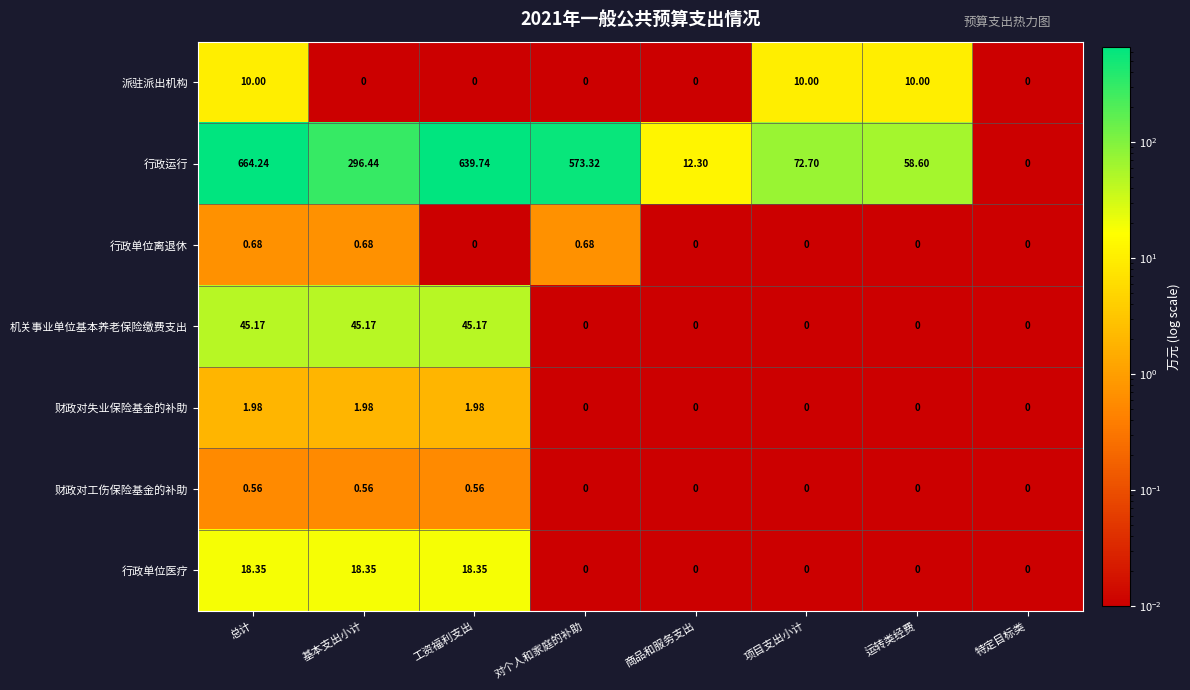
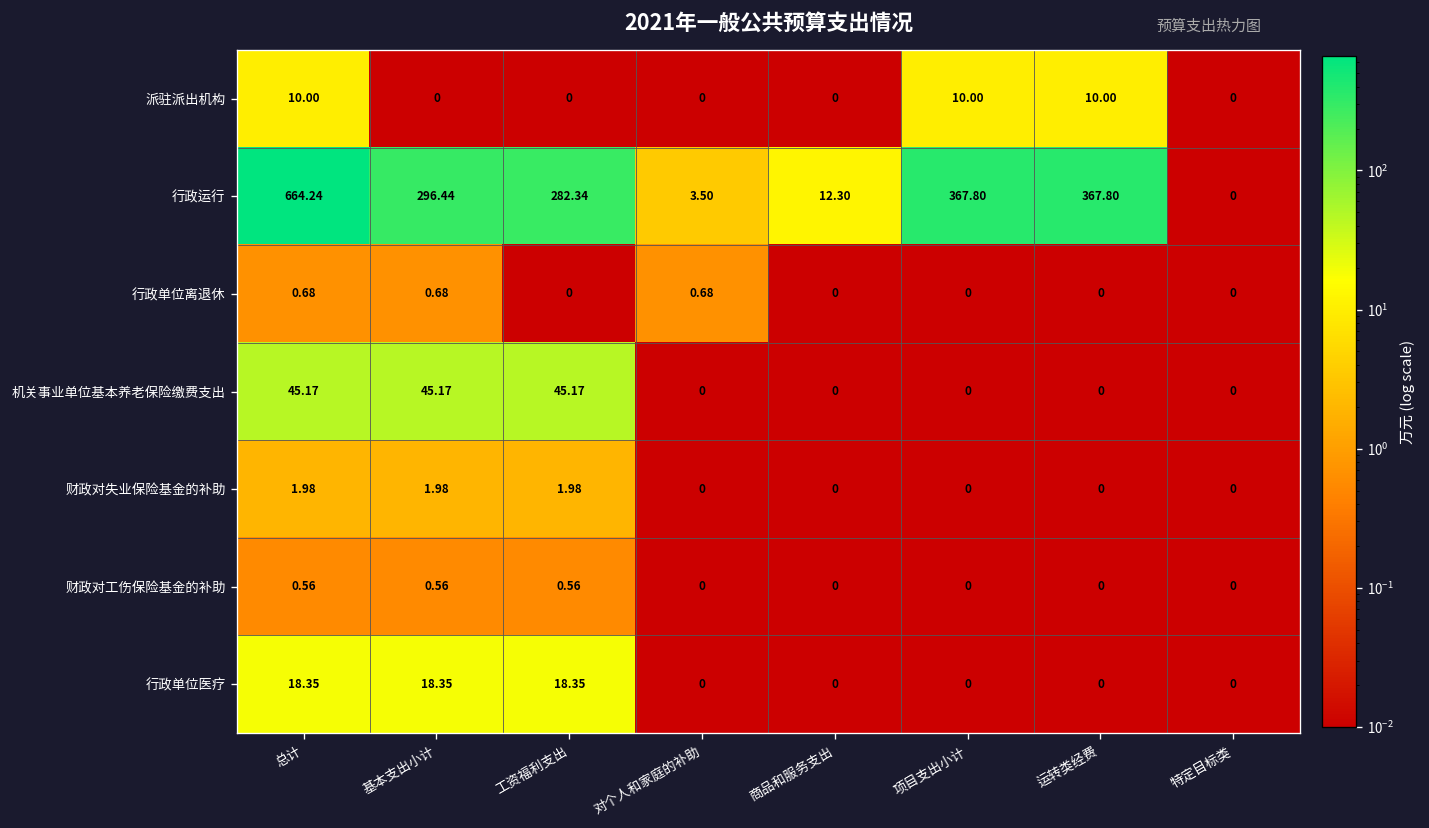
  {
    "派驻派出机构": {
      "总计": 10.00,
      "基本支出小计": 0,
      "工资福利支出": 0,
      "对个人和家庭的补助": 0,
      "商品和服务支出": 0,
      "项目支出小计": 10.00,
      "运转类经费": 10.00,
      "特定目标类": 0
    },
    "行政运行": {
      "总计": 664.24,
      "基本支出小计": 296.44,
-     "工资福利支出": 639.74,
-     "对个人和家庭的补助": 573.32,
+     "工资福利支出": 282.34,
+     "对个人和家庭的补助": 3.50,
      "商品和服务支出": 12.30,
-     "项目支出小计": 72.70,
-     "运转类经费": 58.60,
+     "项目支出小计": 367.80,
+     "运转类经费": 367.80,
      "特定目标类": 0
    },
    "行政单位离退休": {
      "总计": 0.68,
      "基本支出小计": 0.68,
      "工资福利支出": 0,
      "对个人和家庭的补助": 0.68,
      "商品和服务支出": 0,
      "项目支出小计": 0,
      "运转类经费": 0,
      "特定目标类": 0
    },
    "机关事业单位基本养老保险缴费支出": {
      "总计": 45.17,
      "基本支出小计": 45.17,
      "工资福利支出": 45.17,
      "对个人和家庭的补助": 0,
      "商品和服务支出": 0,
      "项目支出小计": 0,
      "运转类经费": 0,
      "特定目标类": 0
    },
    "财政对失业保险基金的补助": {
      "总计": 1.98,
      "基本支出小计": 1.98,
      "工资福利支出": 1.98,
      "对个人和家庭的补助": 0,
      "商品和服务支出": 0,
      "项目支出小计": 0,
      "运转类经费": 0,
      "特定目标类": 0
    },
    "财政对工伤保险基金的补助": {
      "总计": 0.56,
      "基本支出小计": 0.56,
      "工资福利支出": 0.56,
      "对个人和家庭的补助": 0,
      "商品和服务支出": 0,
      "项目支出小计": 0,
      "运转类经费": 0,
      "特定目标类": 0
    },
    "行政单位医疗": {
      "总计": 18.35,
      "基本支出小计": 18.35,
      "工资福利支出": 18.35,
      "对个人和家庭的补助": 0,
      "商品和服务支出": 0,
      "项目支出小计": 0,
      "运转类经费": 0,
      "特定目标类": 0
    }
  }
